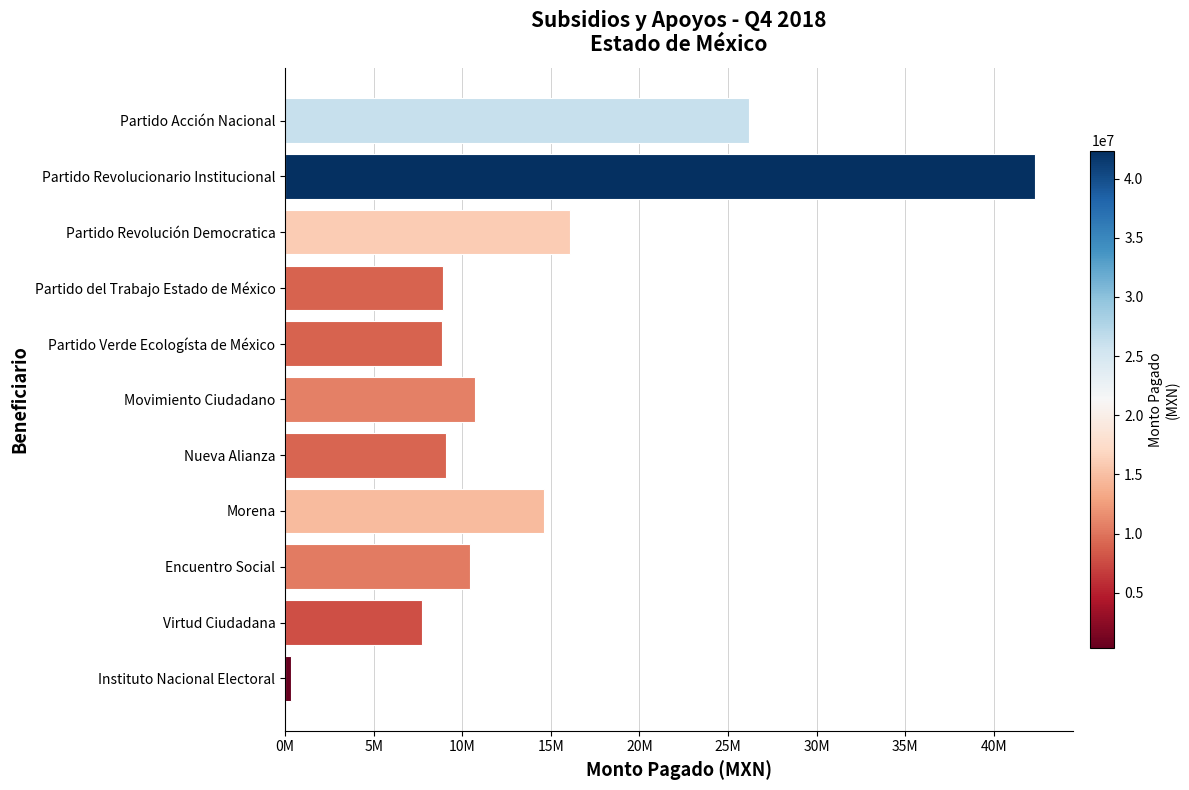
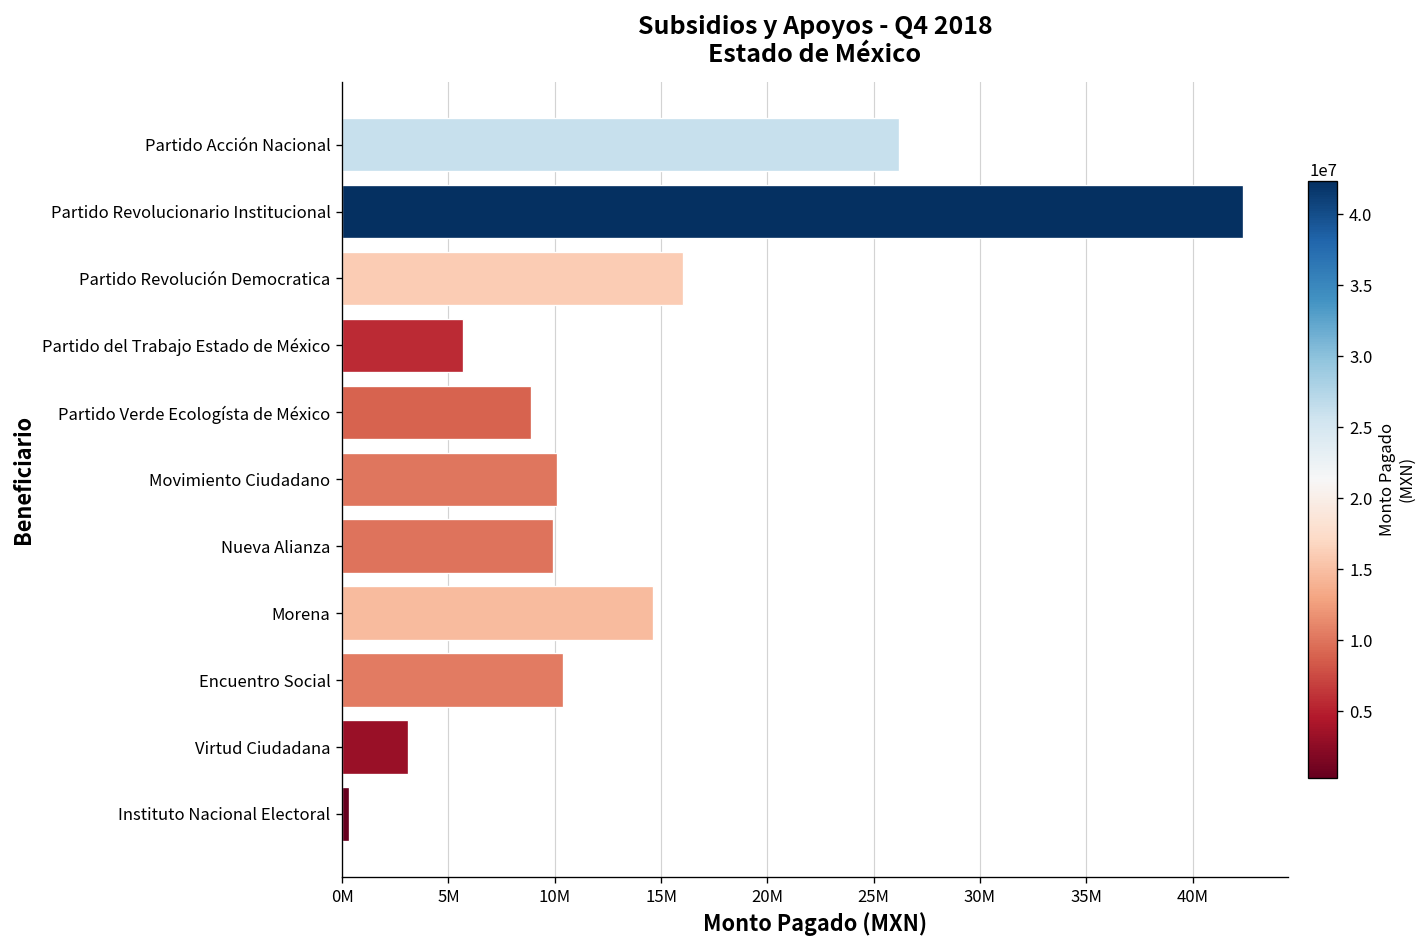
  {
    "Partido Acción Nacional": 26200000,
    "Partido Revolucionario Institucional": 42400000,
    "Partido Revolución Democratica": 16100000,
-   "Partido del Trabajo Estado de México": 8900000,
+   "Partido del Trabajo Estado de México": 5700000,
    "Partido Verde Ecologísta de México": 8900000,
-   "Movimiento Ciudadano": 10700000,
-   "Nueva Alianza": 9100000,
+   "Movimiento Ciudadano": 10100000,
+   "Nueva Alianza": 9900000,
    "Morena": 14600000,
    "Encuentro Social": 10400000,
-   "Virtud Ciudadana": 7700000,
+   "Virtud Ciudadana": 3100000,
    "Instituto Nacional Electoral": 300000
  }
